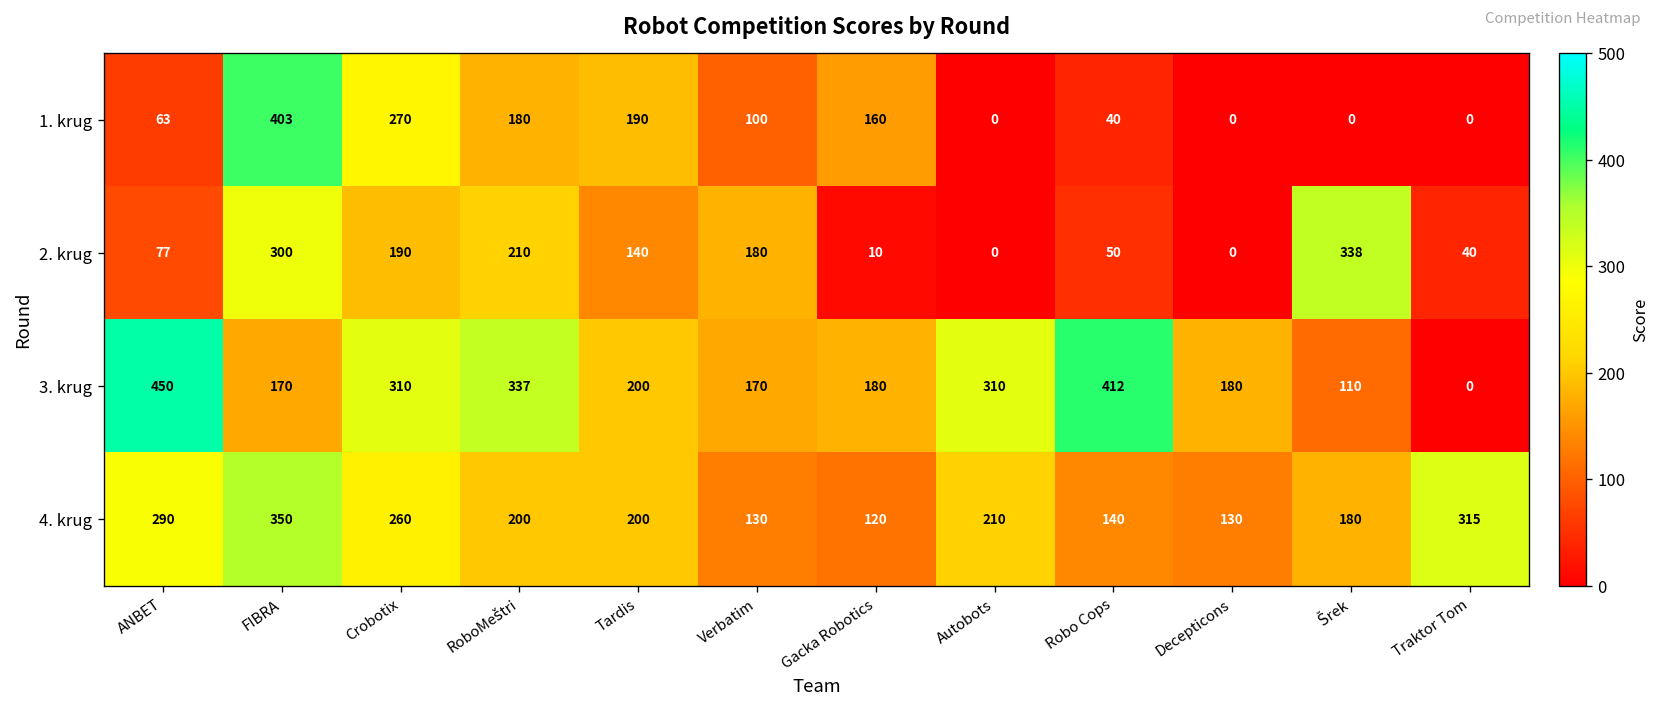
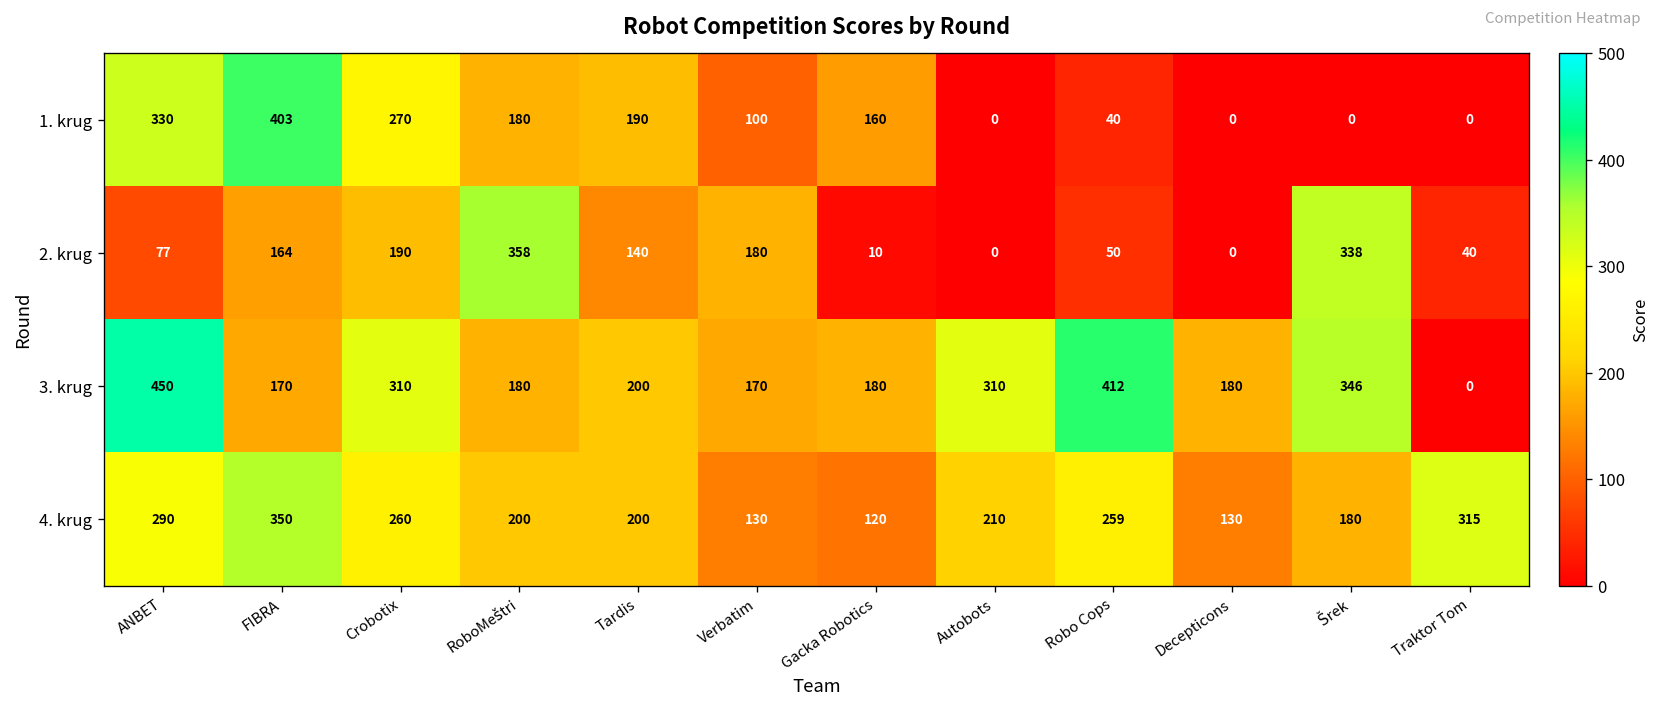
  {
    "1. krug": {
-     "ANBET": 63,
+     "ANBET": 330,
      "FIBRA": 403,
      "Crobotix": 270,
      "RoboMeštri": 180,
      "Tardis": 190,
      "Verbatim": 100,
      "Gacka Robotics": 160,
      "Autobots": 0,
      "Robo Cops": 40,
      "Decepticons": 0,
      "Šrek": 0,
      "Traktor Tom": 0
    },
    "2. krug": {
      "ANBET": 77,
-     "FIBRA": 300,
+     "FIBRA": 164,
      "Crobotix": 190,
-     "RoboMeštri": 210,
+     "RoboMeštri": 358,
      "Tardis": 140,
      "Verbatim": 180,
      "Gacka Robotics": 10,
      "Autobots": 0,
      "Robo Cops": 50,
      "Decepticons": 0,
      "Šrek": 338,
      "Traktor Tom": 40
    },
    "3. krug": {
      "ANBET": 450,
      "FIBRA": 170,
      "Crobotix": 310,
-     "RoboMeštri": 337,
+     "RoboMeštri": 180,
      "Tardis": 200,
      "Verbatim": 170,
      "Gacka Robotics": 180,
      "Autobots": 310,
      "Robo Cops": 412,
      "Decepticons": 180,
-     "Šrek": 110,
+     "Šrek": 346,
      "Traktor Tom": 0
    },
    "4. krug": {
      "ANBET": 290,
      "FIBRA": 350,
      "Crobotix": 260,
      "RoboMeštri": 200,
      "Tardis": 200,
      "Verbatim": 130,
      "Gacka Robotics": 120,
      "Autobots": 210,
-     "Robo Cops": 140,
+     "Robo Cops": 259,
      "Decepticons": 130,
      "Šrek": 180,
      "Traktor Tom": 315
    }
  }
